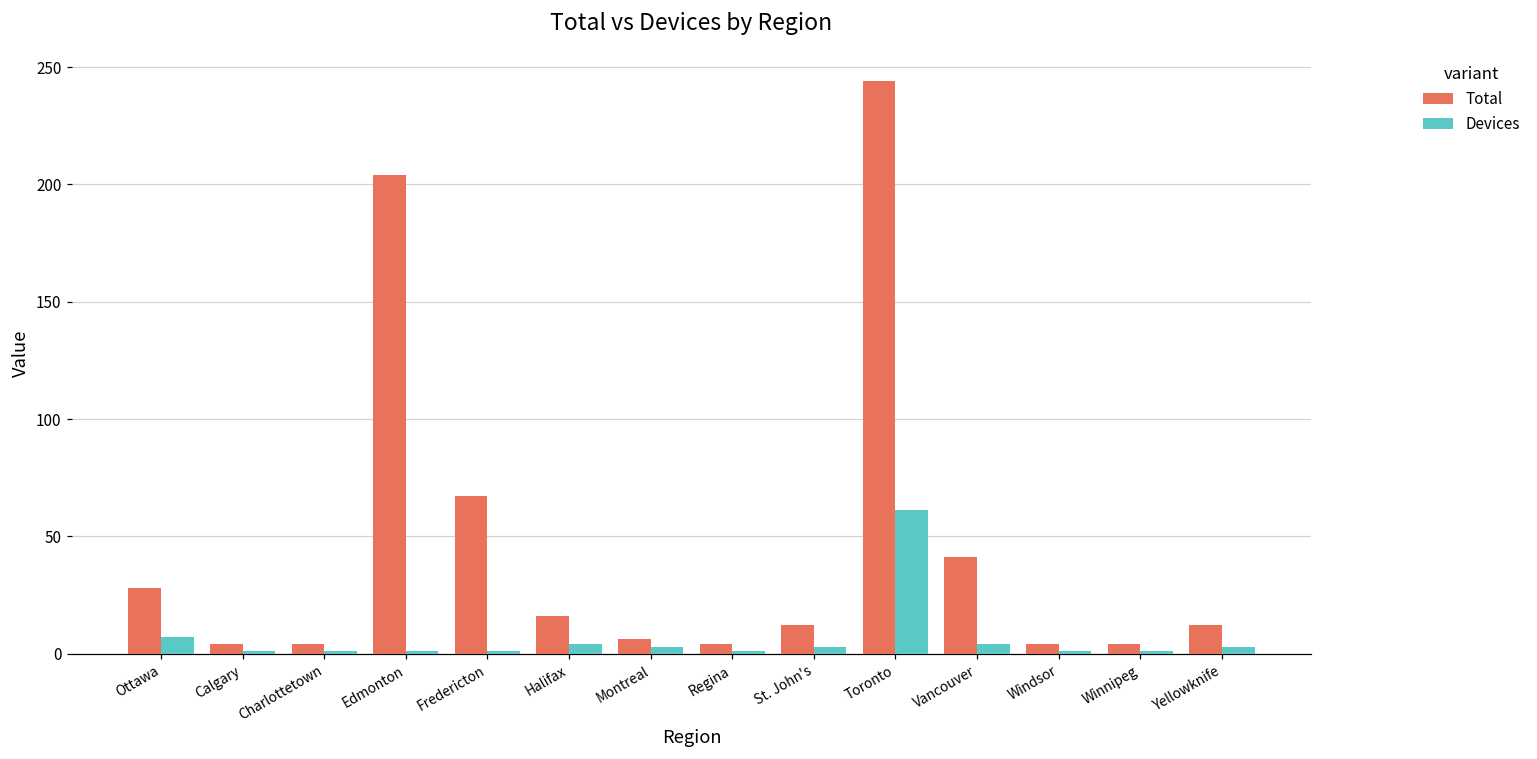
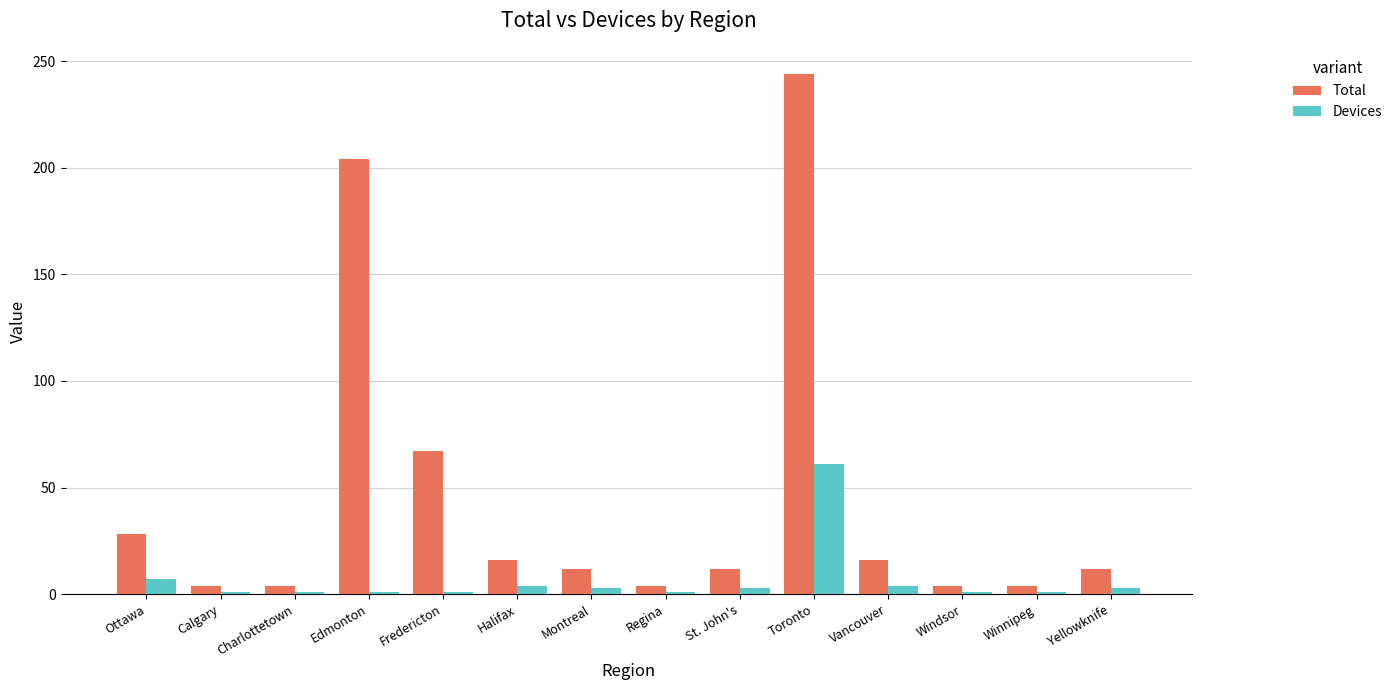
  {
    "Total": {
      "Ottawa": 28,
      "Calgary": 4,
      "Charlottetown": 4,
      "Edmonton": 204,
      "Fredericton": 67,
      "Halifax": 16,
-     "Montreal": 6,
+     "Montreal": 12,
      "Regina": 4,
      "St. John's": 12,
      "Toronto": 244,
-     "Vancouver": 41,
+     "Vancouver": 16,
      "Windsor": 4,
      "Winnipeg": 4,
      "Yellowknife": 12
    },
    "Devices": {
      "Ottawa": 7,
      "Halifax": 4,
      "Montreal": 3,
      "St. John's": 3,
      "Toronto": 61,
      "Vancouver": 4,
      "Yellowknife": 3
    }
  }
